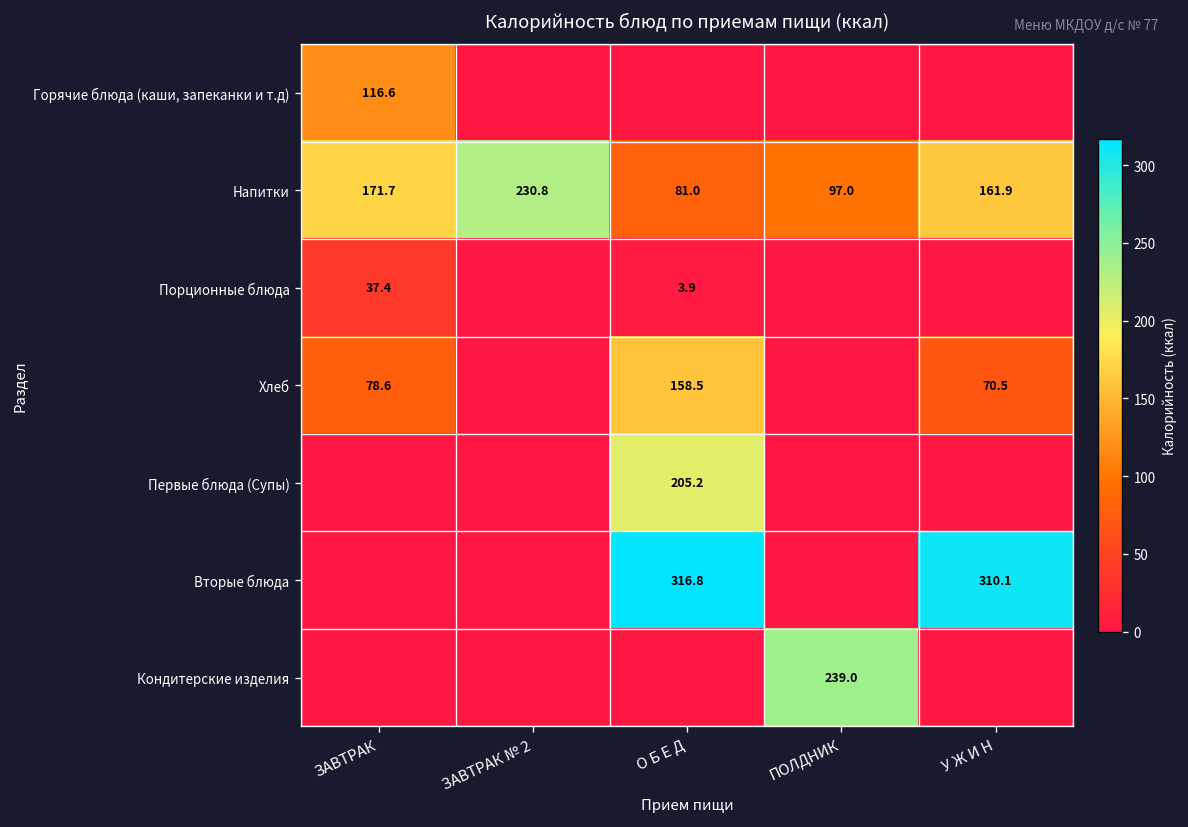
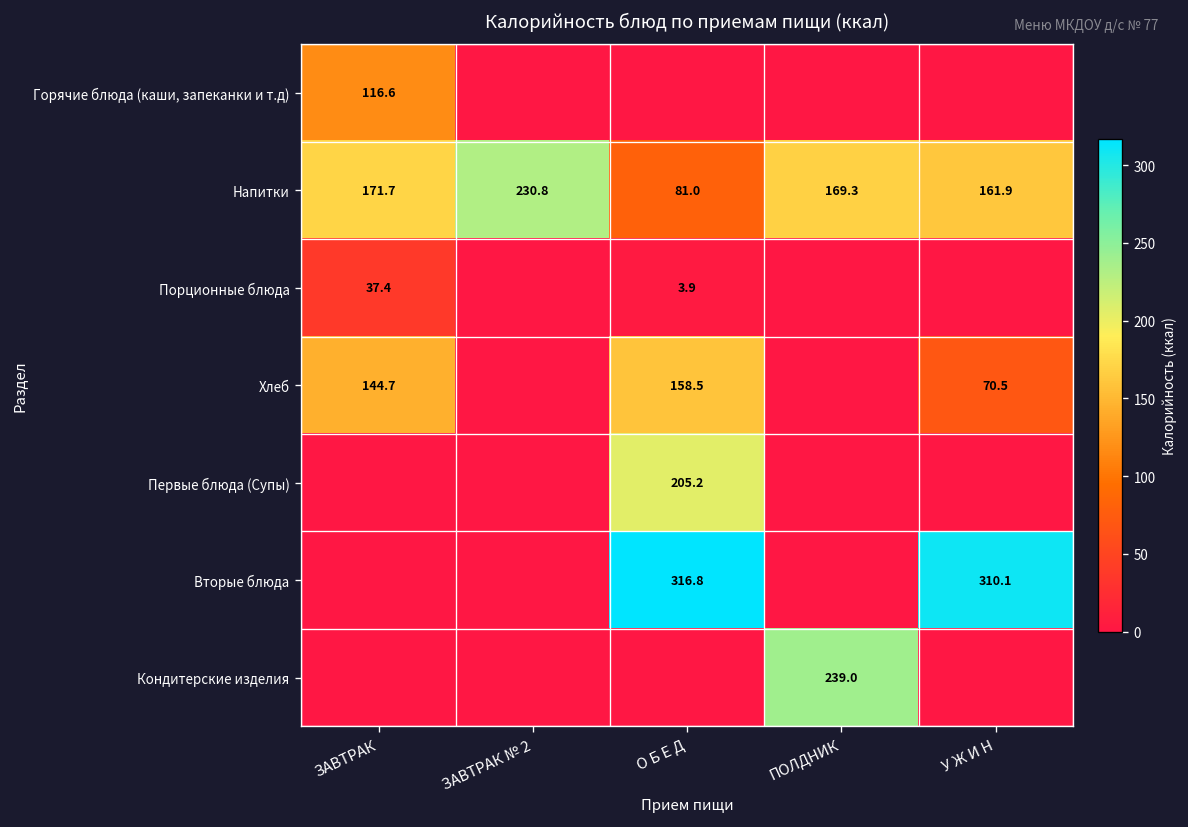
  {
    "Горячие блюда (каши, запеканки и т.д)": {
      "ЗАВТРАК": 116.6
    },
    "Напитки": {
      "ЗАВТРАК": 171.7,
      "ЗАВТРАК № 2": 230.8,
      "О Б Е Д": 81.0,
-     "ПОЛДНИК": 97.0,
+     "ПОЛДНИК": 169.3,
      "У Ж И Н": 161.9
    },
    "Порционные блюда": {
      "ЗАВТРАК": 37.4,
      "О Б Е Д": 3.9
    },
    "Хлеб": {
-     "ЗАВТРАК": 78.6,
+     "ЗАВТРАК": 144.7,
      "О Б Е Д": 158.5,
      "У Ж И Н": 70.5
    },
    "Первые блюда (Супы)": {
      "О Б Е Д": 205.2
    },
    "Вторые блюда": {
      "О Б Е Д": 316.8,
      "У Ж И Н": 310.1
    },
    "Кондитерские изделия": {
      "ПОЛДНИК": 239.0
    }
  }
